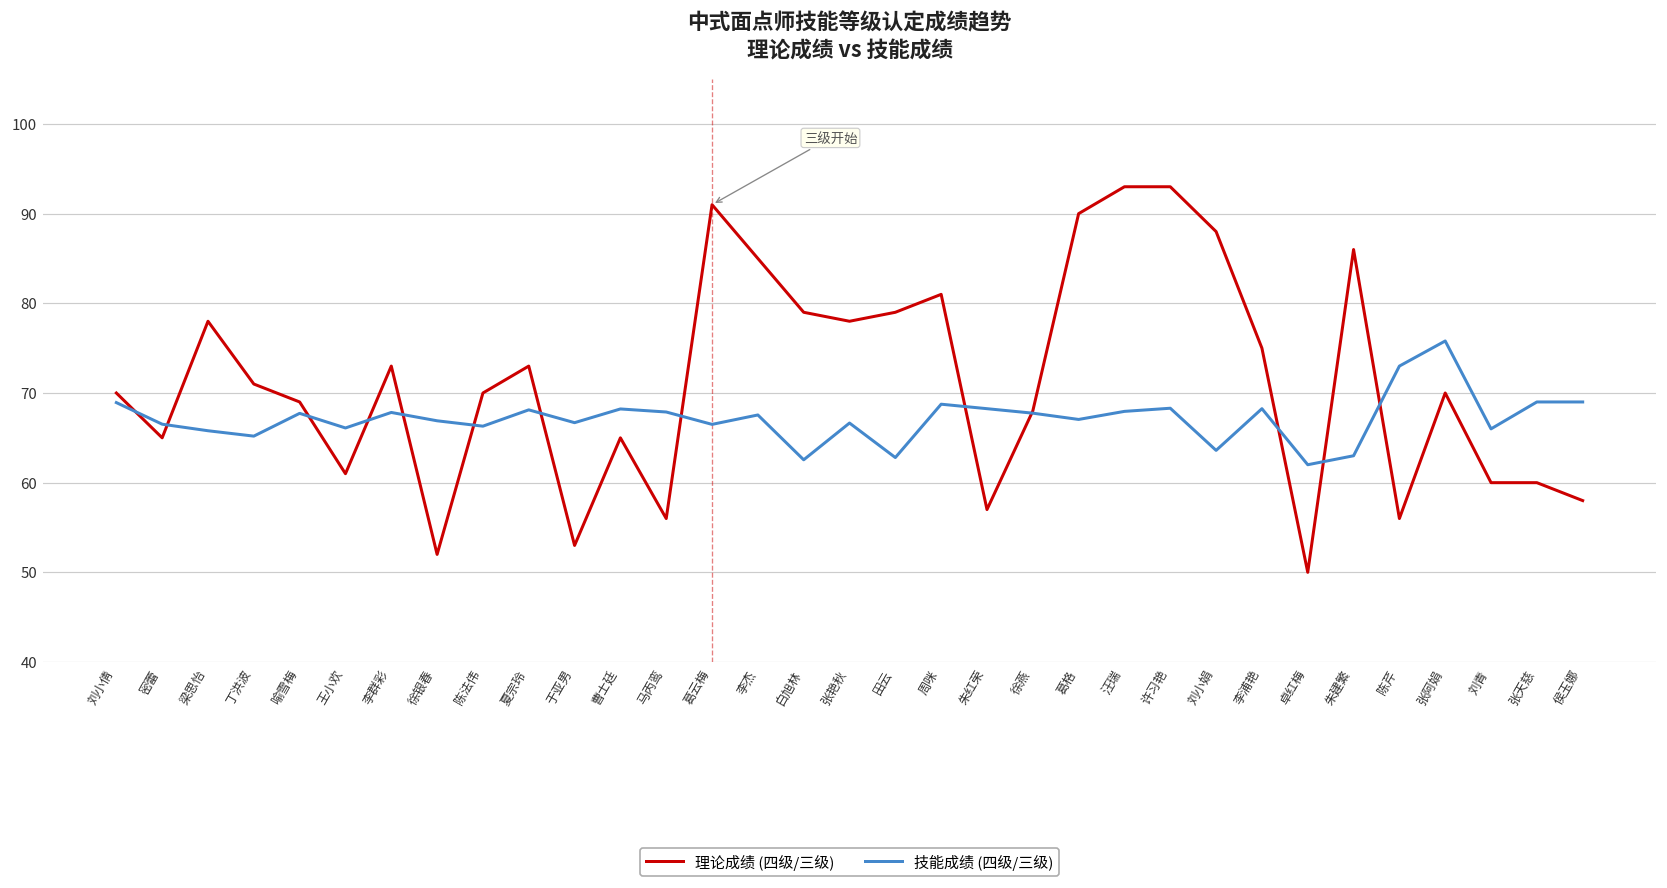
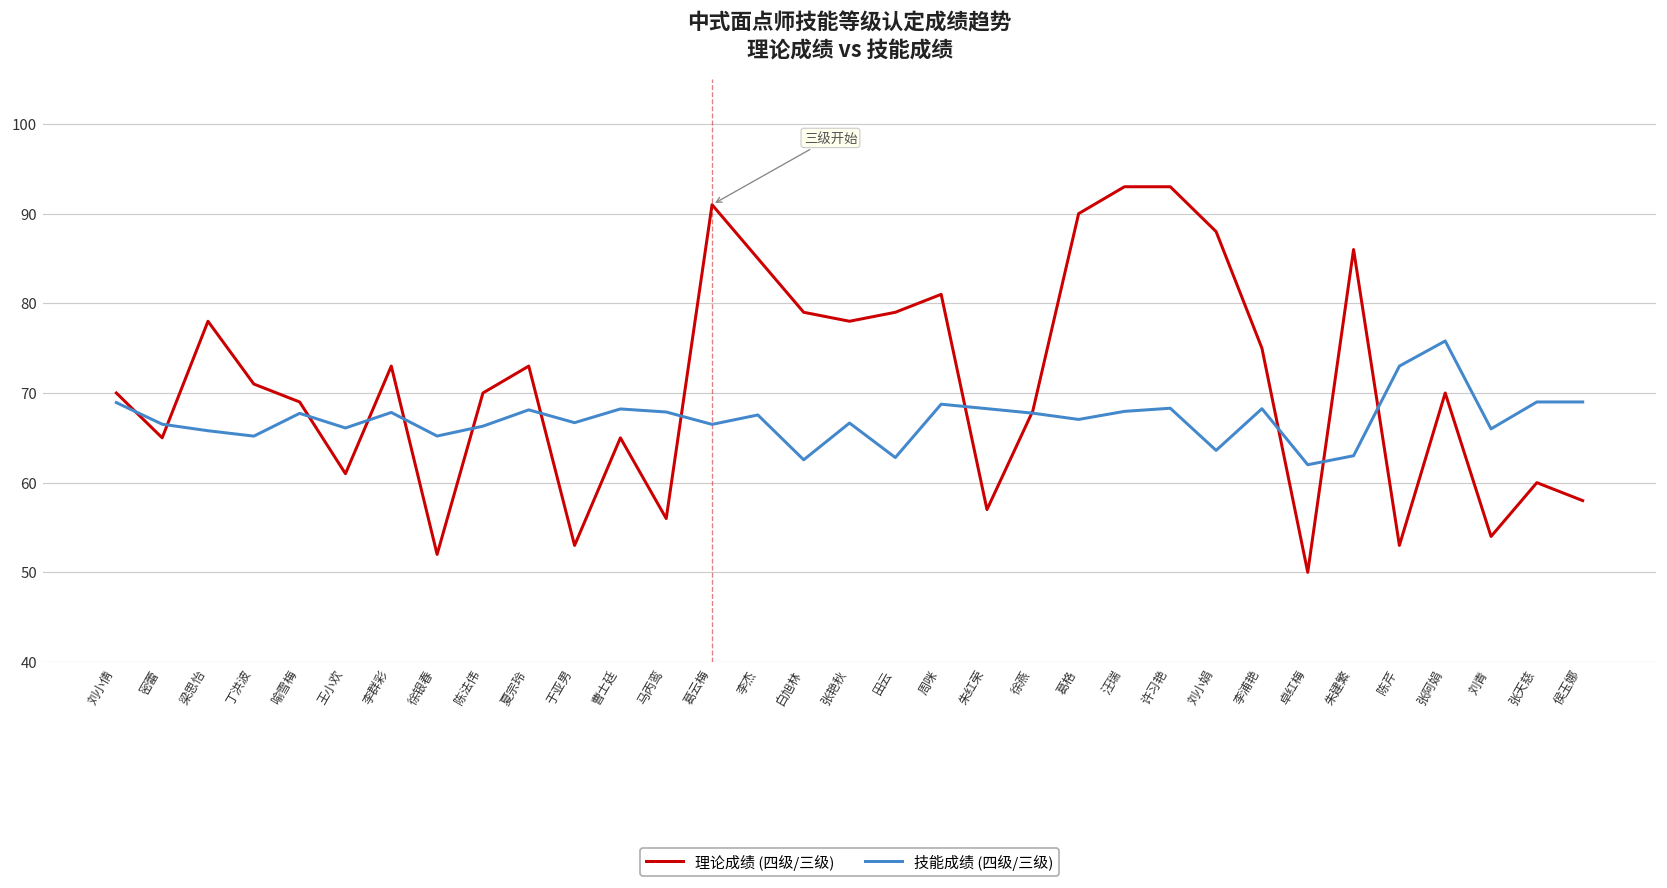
  {
    "理论成绩 (四级/三级)": {
      "刘小倩": 70,
      "密蕾": 65,
      "梁思怡": 78,
      "丁洪波": 71,
      "喻雪梅": 69,
      "王小欢": 61,
      "李群彩": 73,
      "徐银春": 52,
      "陈法伟": 70,
      "夏宗玲": 73,
      "于亚男": 53,
      "曹士廷": 65,
      "马丙鸾": 56,
      "葛云梅": 91,
      "李杰": 85,
      "白旭林": 79,
      "张艳秋": 78,
      "田云": 79,
      "周咪": 81,
      "朱红荣": 57,
      "葛格": 90,
      "汪瑞": 93,
      "许习艳": 93,
      "刘小娟": 88,
      "李浦艳": 75,
      "卓红梅": 50,
      "朱建繁": 86,
-     "陈芹": 56,
+     "陈芹": 53,
      "张阿娟": 70,
-     "刘青": 60,
+     "刘青": 54,
      "张天慈": 60,
      "侯玉娜": 58
    },
    "技能成绩 (四级/三级)": {
      "刘小倩": 69,
      "密蕾": 67,
      "梁思怡": 66,
      "丁洪波": 65,
      "喻雪梅": 68,
      "王小欢": 66,
      "李群彩": 68,
-     "徐银春": 67,
+     "徐银春": 65,
      "陈法伟": 66,
      "夏宗玲": 68,
      "于亚男": 67,
      "曹士廷": 68,
      "马丙鸾": 68,
      "葛云梅": 67,
      "李杰": 68,
      "白旭林": 63,
      "张艳秋": 67,
      "田云": 63,
      "周咪": 69,
      "朱红荣": 68,
      "葛格": 67,
      "汪瑞": 68,
      "许习艳": 68,
      "刘小娟": 64,
      "李浦艳": 68,
      "卓红梅": 62,
      "朱建繁": 63,
      "陈芹": 73,
      "张阿娟": 76,
      "刘青": 66,
      "张天慈": 69,
      "侯玉娜": 69
    }
  }
